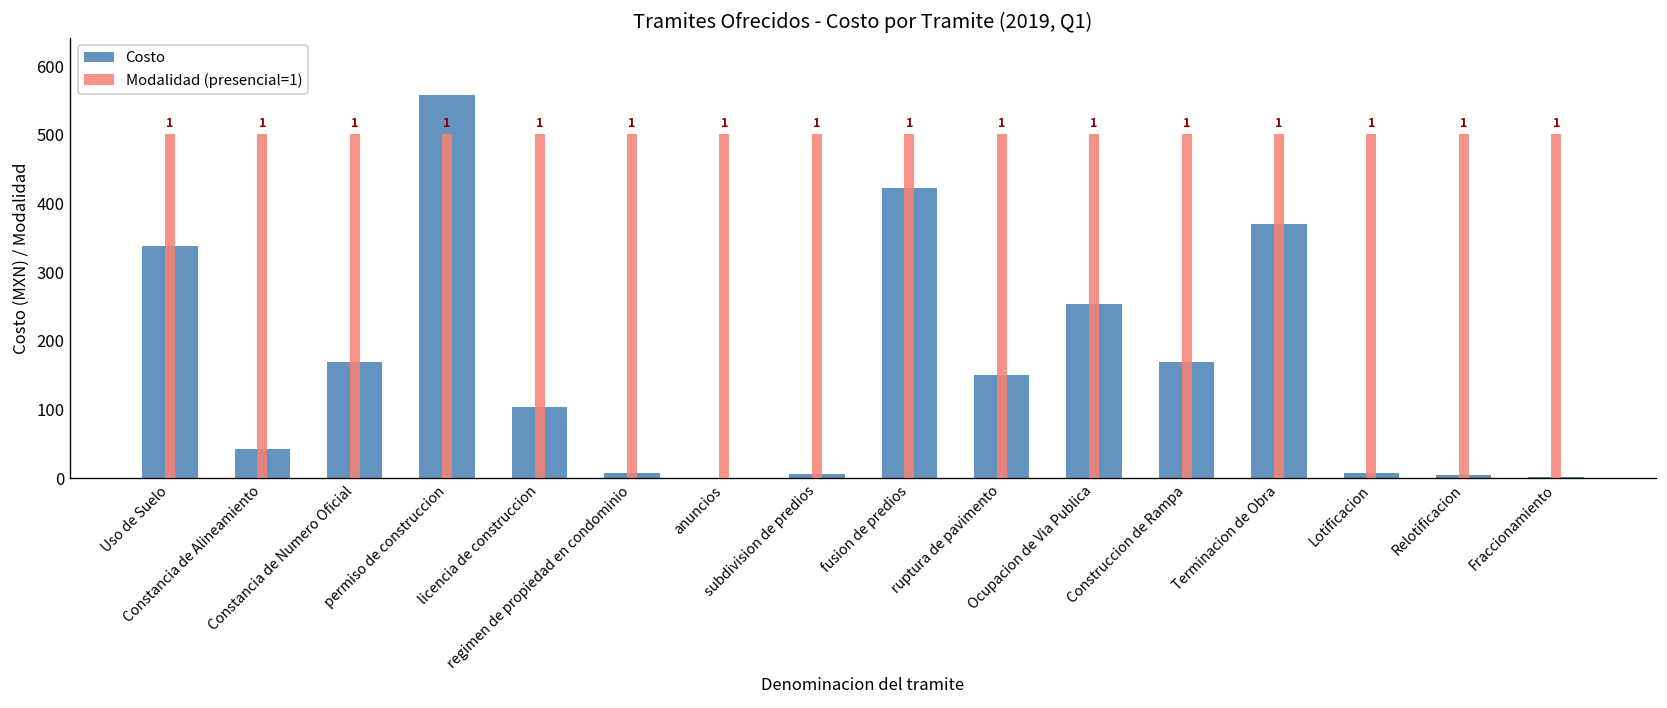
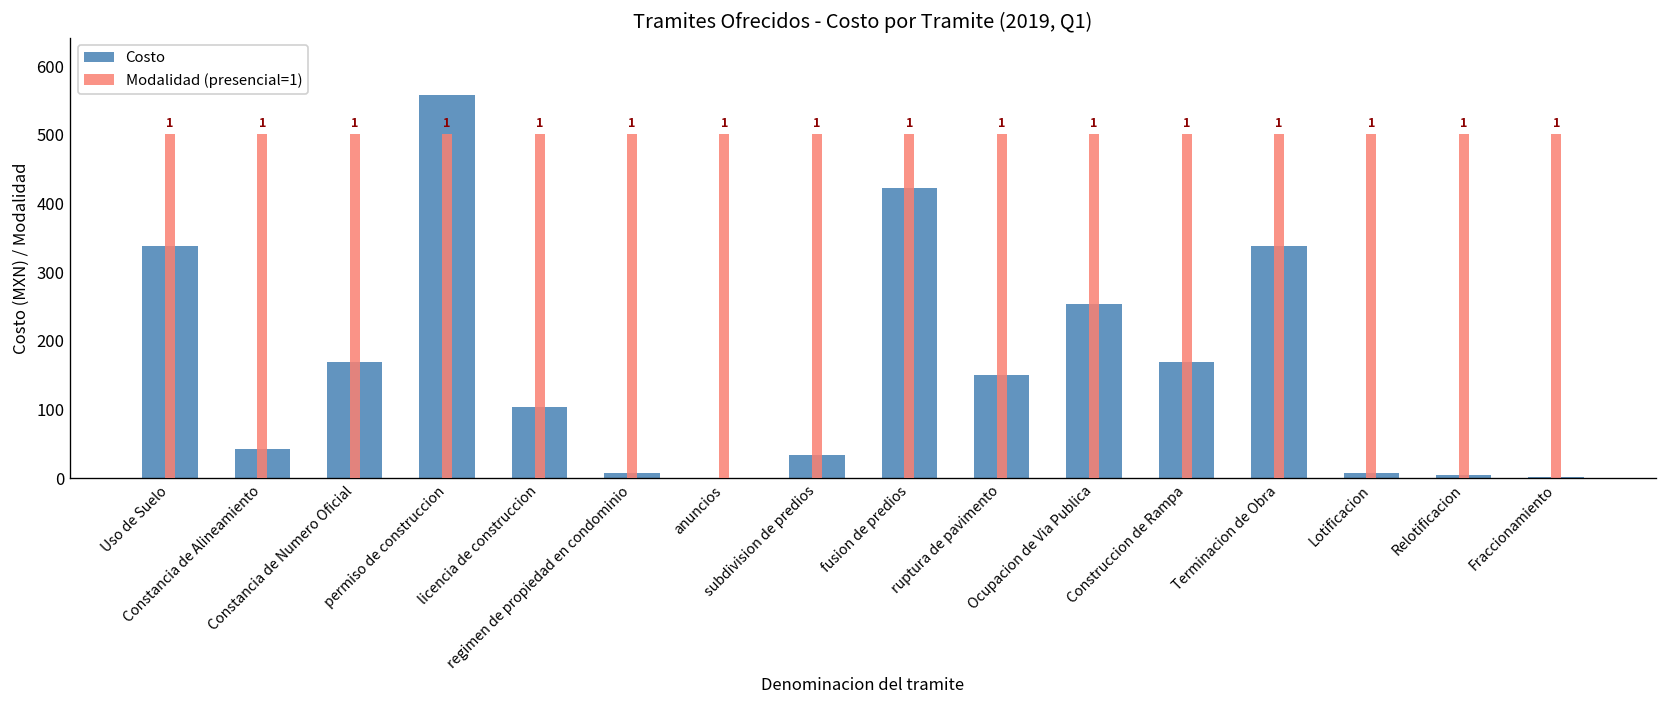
  {
    "Costo": {
      "anuncios": 0,
-     "subdivision de predios": 10,
-     "Terminacion de Obra": 370
+     "subdivision de predios": 30,
+     "Terminacion de Obra": 340
    }
  }
